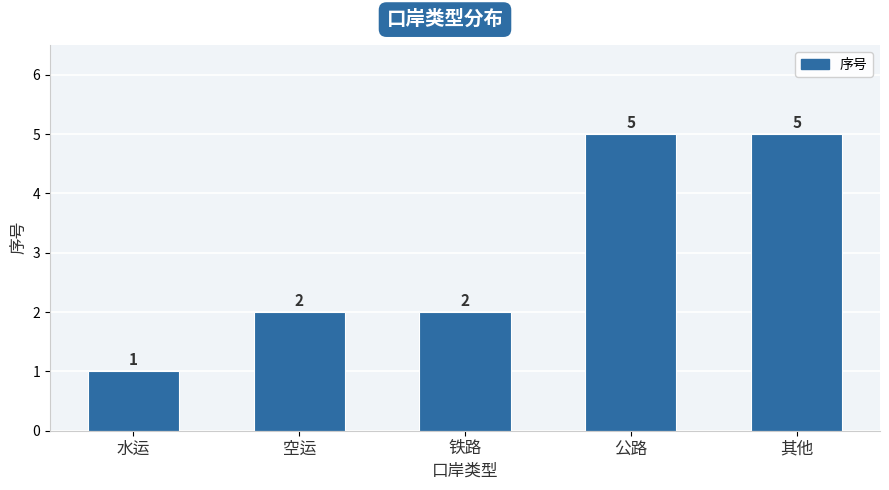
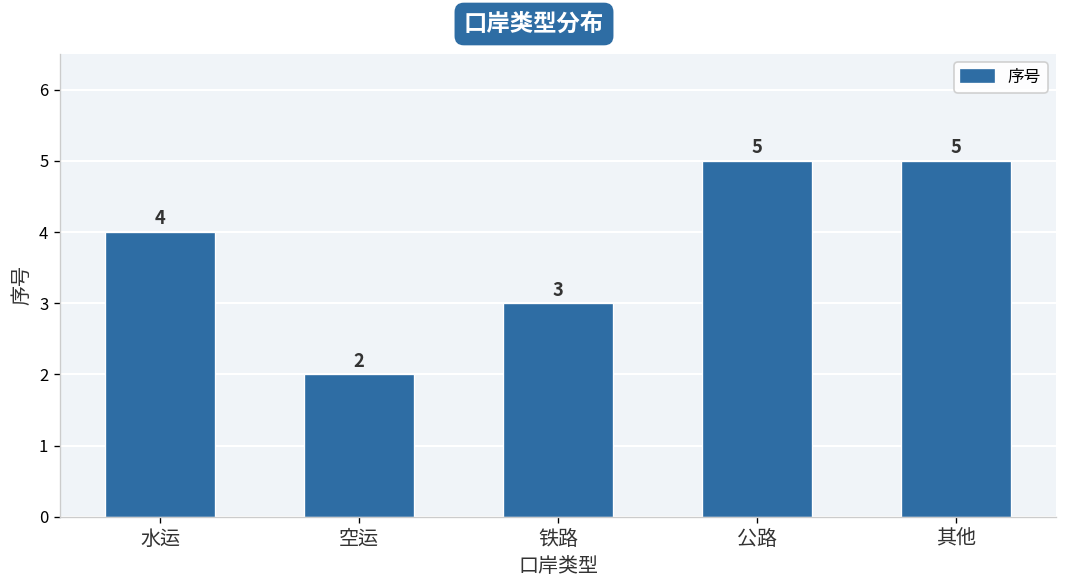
  {
-   "水运": 1,
+   "水运": 4,
    "空运": 2,
-   "铁路": 2,
+   "铁路": 3,
    "公路": 5,
    "其他": 5
  }
